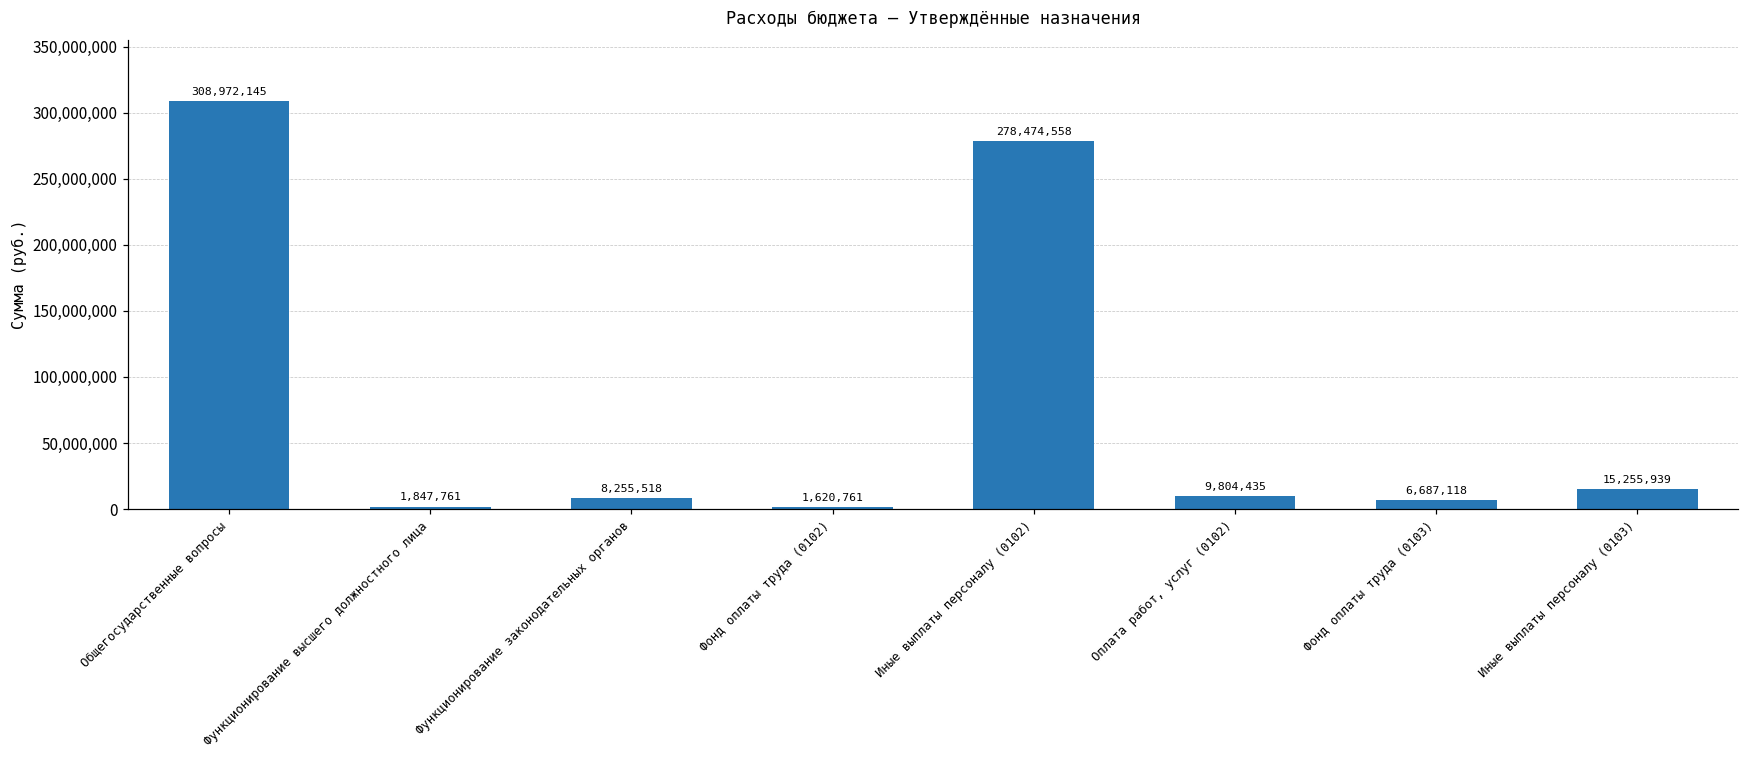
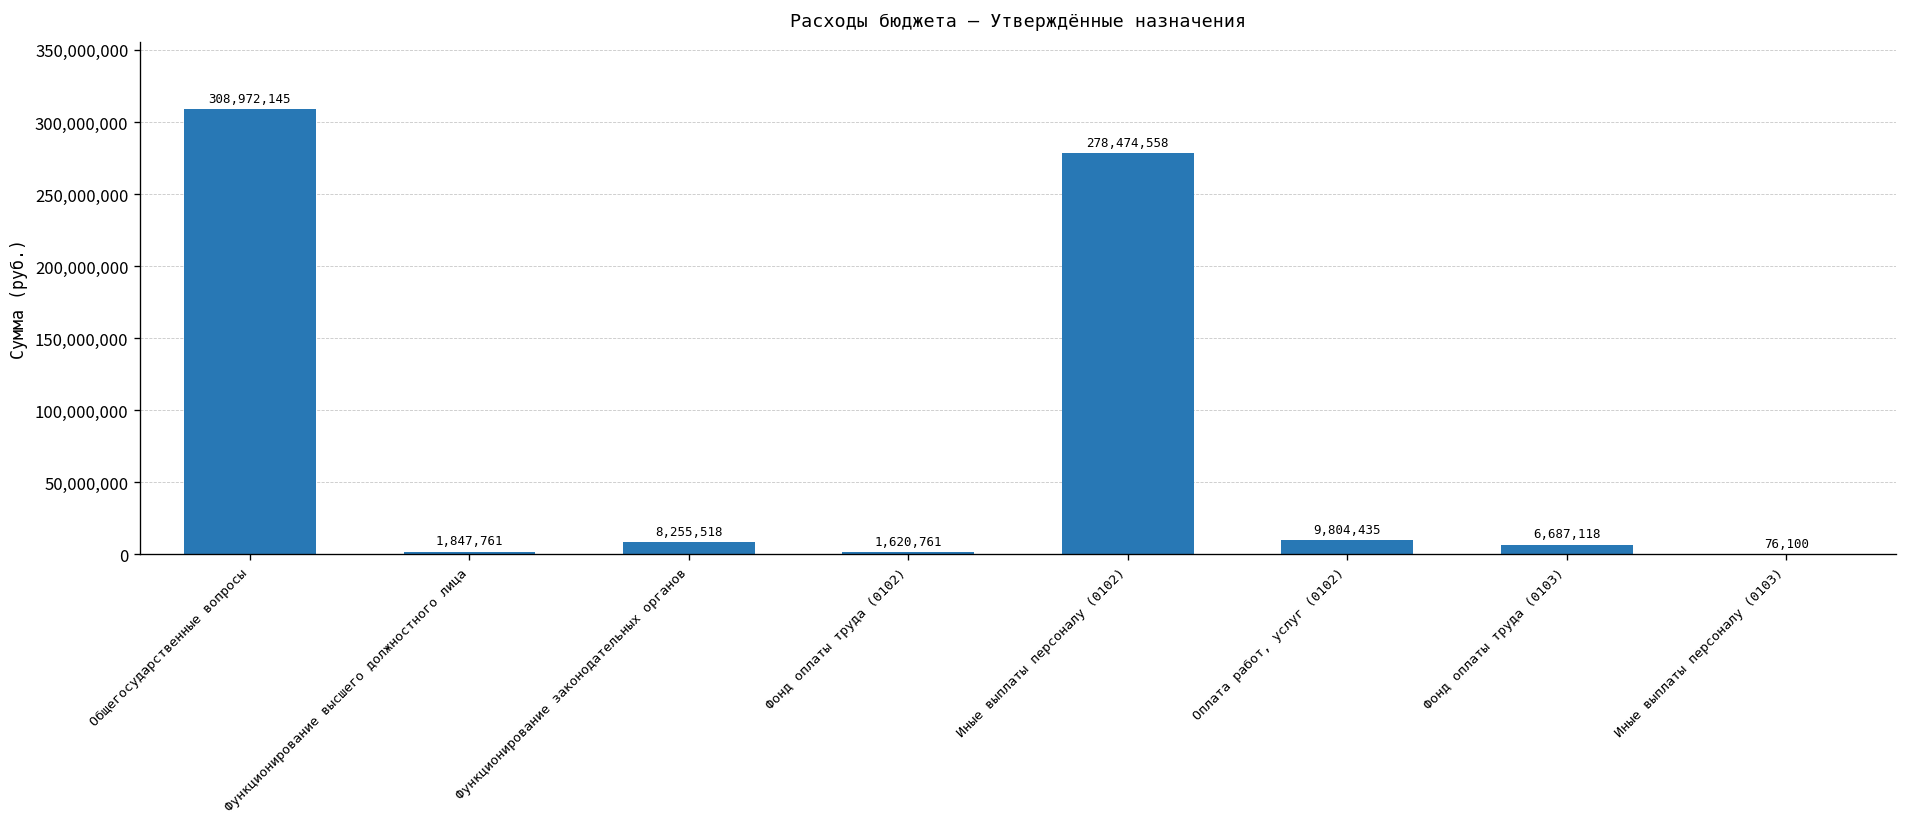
  {
    "Общегосударственные вопросы": "308,972,145",
    "Функционирование высшего должностного лица": "1,847,761",
    "Функционирование законодательных органов": "8,255,518",
    "Фонд оплаты труда (0102)": "1,620,761",
    "Иные выплаты персоналу (0102)": "278,474,558",
    "Оплата работ, услуг (0102)": "9,804,435",
    "Фонд оплаты труда (0103)": "6,687,118",
-   "Иные выплаты персоналу (0103)": "15,255,939"
+   "Иные выплаты персоналу (0103)": "76,100"
  }
